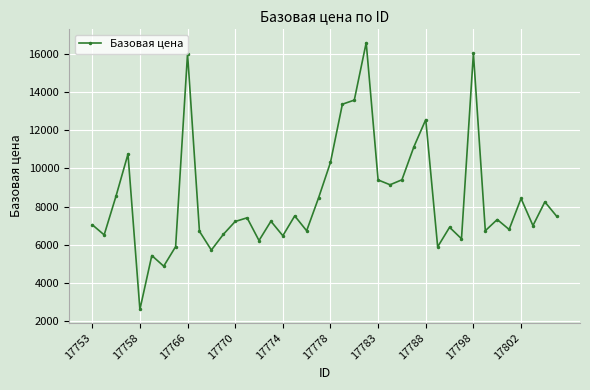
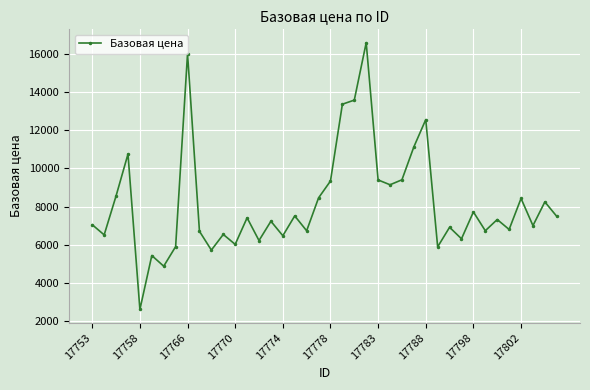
  {
    "17753": 7000,
    "17758": 2600,
-   "17770": 7200,
+   "17770": 6000,
    "17774": 6500,
-   "17778": 10300,
+   "17778": 9300,
    "17783": 9400,
    "17788": 12600,
-   "17798": 16000,
+   "17798": 7700,
    "17802": 8400
  }
